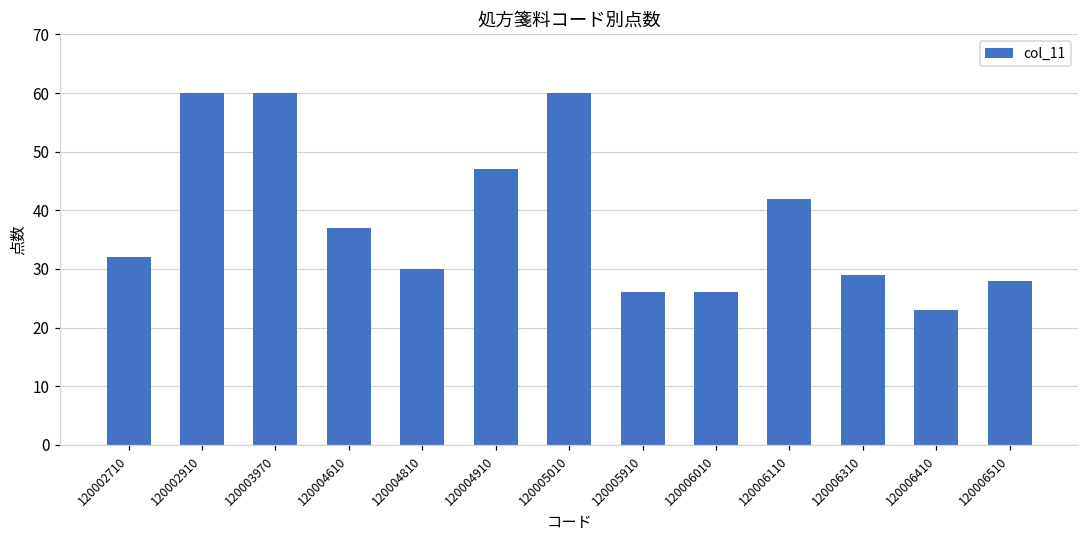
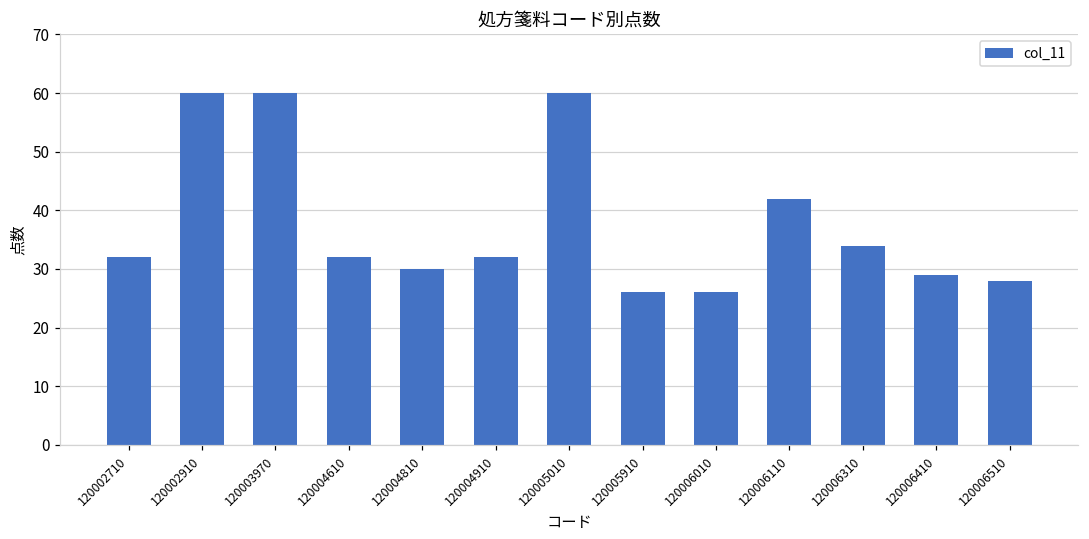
  {
    "120002710": 32,
    "120002910": 60,
    "120003970": 60,
-   "120004610": 37,
+   "120004610": 32,
    "120004810": 30,
-   "120004910": 47,
+   "120004910": 32,
    "120005010": 60,
    "120005910": 26,
    "120006010": 26,
    "120006110": 42,
-   "120006310": 29,
-   "120006410": 23,
+   "120006310": 34,
+   "120006410": 29,
    "120006510": 28
  }
